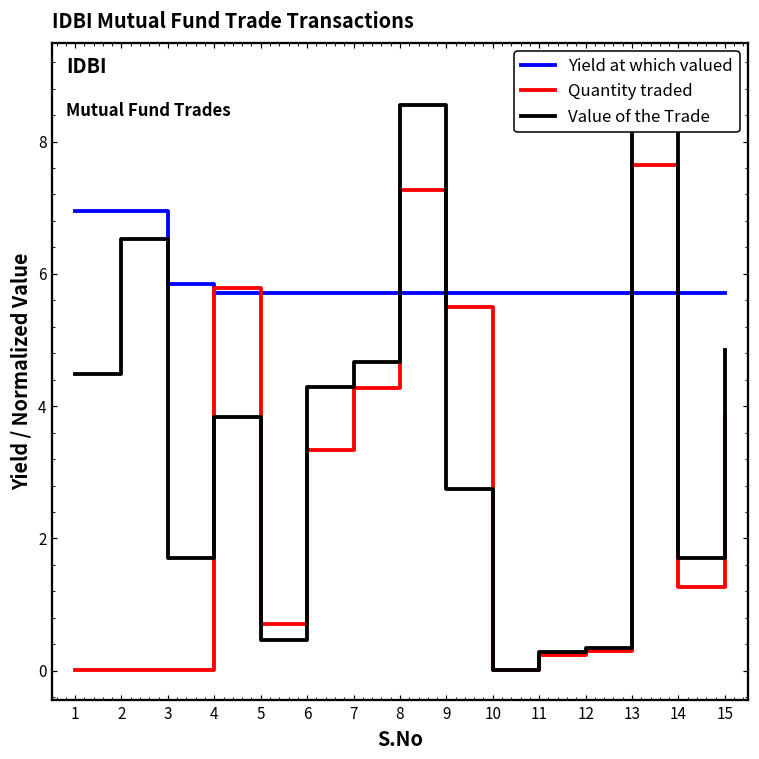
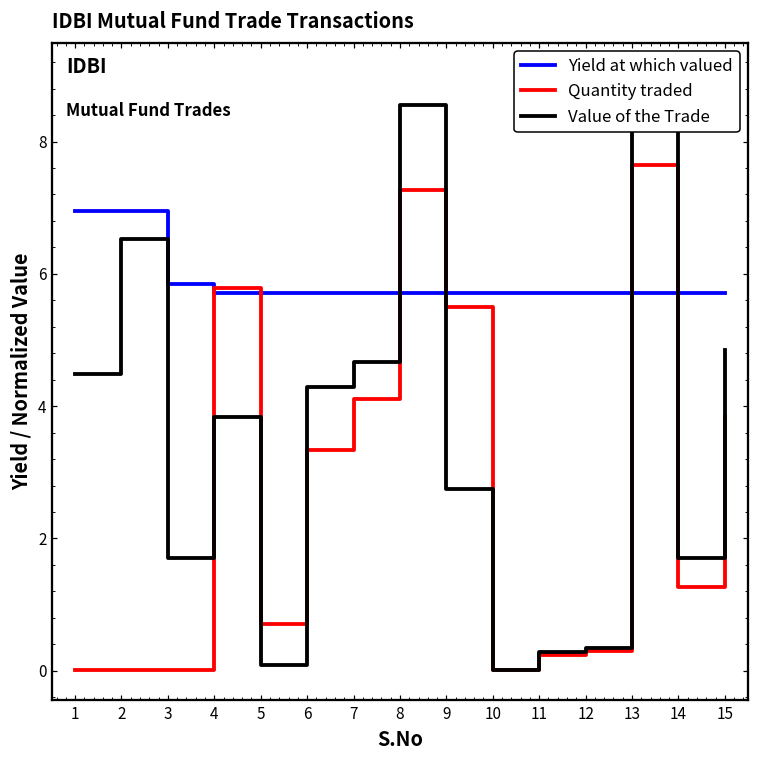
  {
    "Yield at which valued": {
      "1": 7.0,
      "2": 7.0,
      "3": 5.8,
      "4": 5.7,
      "5": 5.7,
      "6": 5.7,
      "7": 5.7,
      "8": 5.7,
      "9": 5.7,
      "10": 5.7,
      "11": 5.7,
      "12": 5.7,
      "13": 5.7,
      "14": 5.7,
      "15": 5.7
    },
    "Quantity traded": {
      "1": 0.0,
      "2": 0.0,
      "3": 0.0,
      "4": 5.8,
      "5": 0.7,
      "6": 3.3,
-     "7": 4.3,
+     "7": 4.1,
      "8": 7.3,
      "9": 5.5,
      "12": 0.3,
      "13": 7.7,
      "14": 1.3,
      "15": 3.9
    },
    "Value of the Trade": {
      "1": 4.5,
      "2": 6.5,
      "3": 1.7,
      "4": 3.8,
-     "5": 0.5,
+     "5": 0.1,
      "6": 4.3,
      "7": 4.7,
      "8": 8.5,
      "9": 2.7,
      "12": 0.3,
      "14": 1.7,
      "15": 4.8
    }
  }
